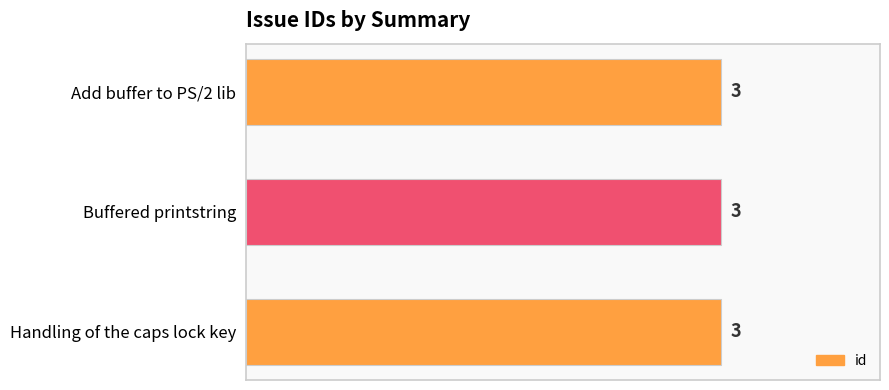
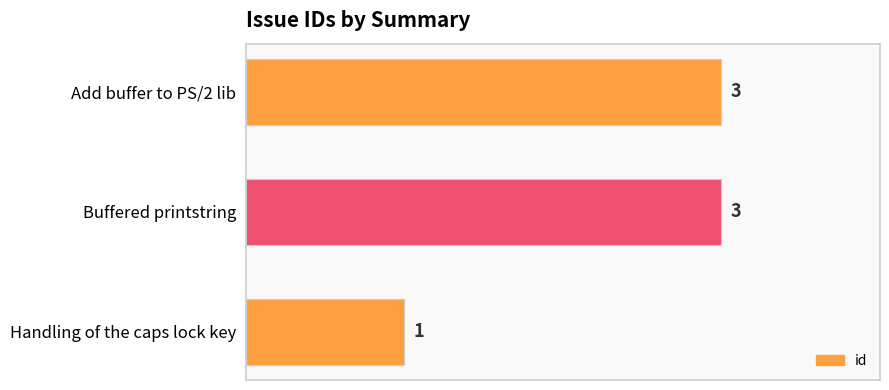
  {
    "Add buffer to PS/2 lib": 3,
    "Buffered printstring": 3,
-   "Handling of the caps lock key": 3
+   "Handling of the caps lock key": 1
  }
